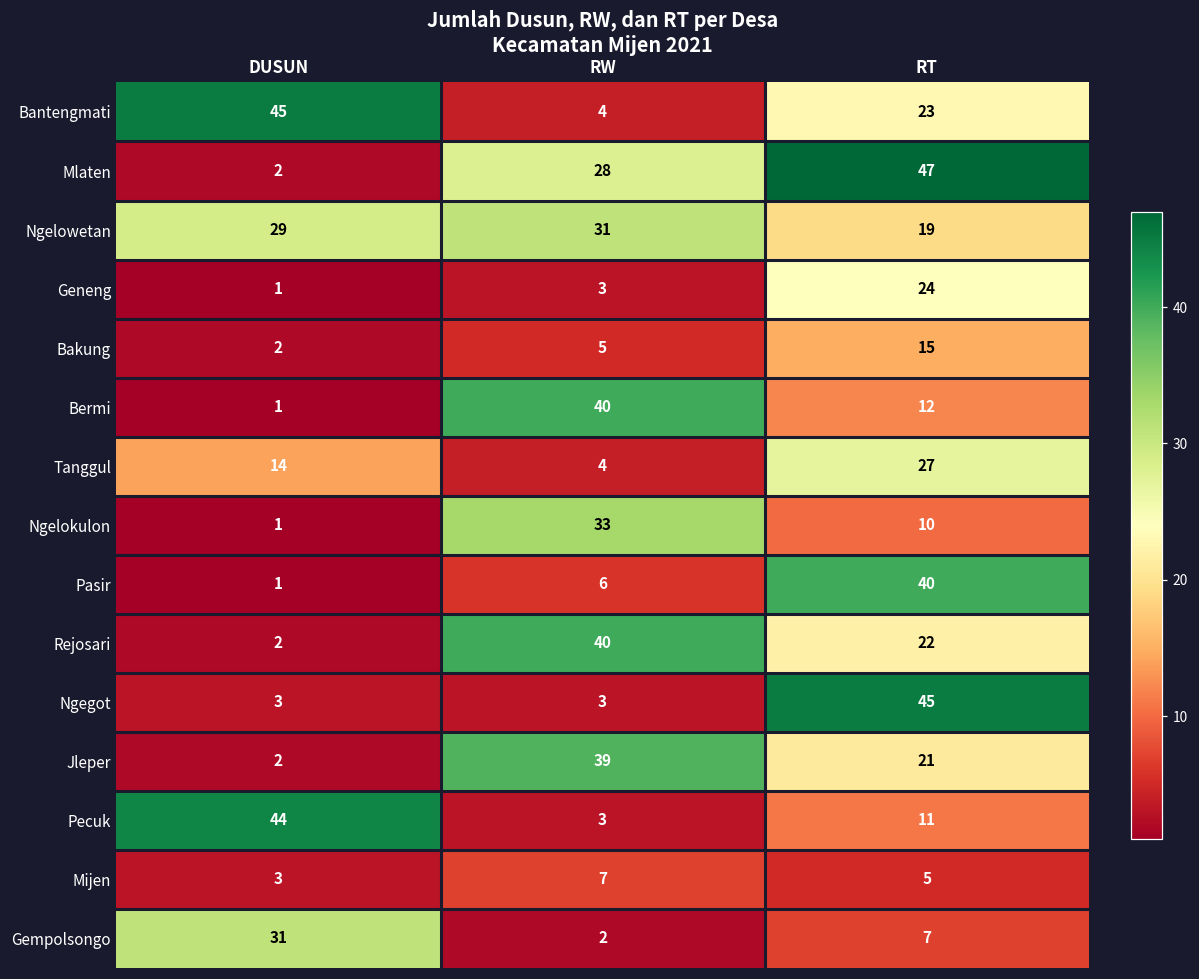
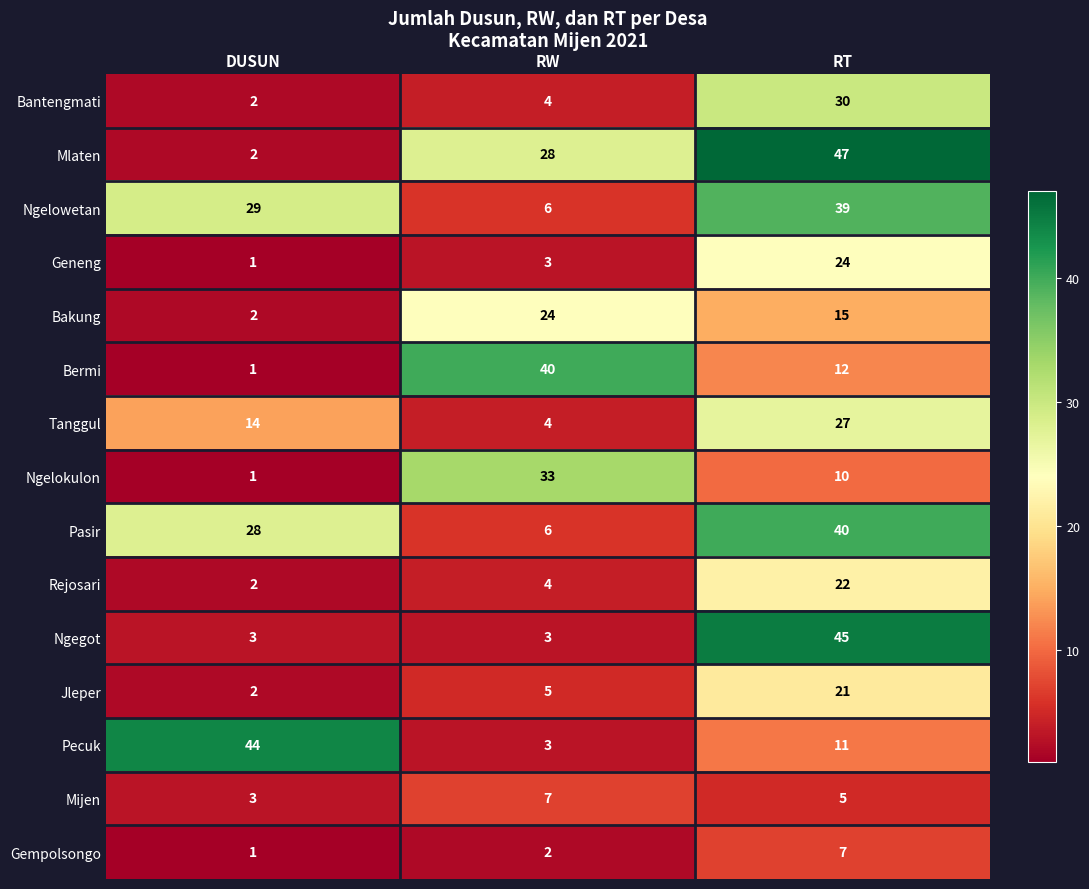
  {
    "Bantengmati": {
-     "DUSUN": 45,
+     "DUSUN": 2,
      "RW": 4,
-     "RT": 23
+     "RT": 30
    },
    "Mlaten": {
      "DUSUN": 2,
      "RW": 28,
      "RT": 47
    },
    "Ngelowetan": {
      "DUSUN": 29,
-     "RW": 31,
-     "RT": 19
+     "RW": 6,
+     "RT": 39
    },
    "Geneng": {
      "DUSUN": 1,
      "RW": 3,
      "RT": 24
    },
    "Bakung": {
      "DUSUN": 2,
-     "RW": 5,
+     "RW": 24,
      "RT": 15
    },
    "Bermi": {
      "DUSUN": 1,
      "RW": 40,
      "RT": 12
    },
    "Tanggul": {
      "DUSUN": 14,
      "RW": 4,
      "RT": 27
    },
    "Ngelokulon": {
      "DUSUN": 1,
      "RW": 33,
      "RT": 10
    },
    "Pasir": {
-     "DUSUN": 1,
+     "DUSUN": 28,
      "RW": 6,
      "RT": 40
    },
    "Rejosari": {
      "DUSUN": 2,
-     "RW": 40,
+     "RW": 4,
      "RT": 22
    },
    "Ngegot": {
      "DUSUN": 3,
      "RW": 3,
      "RT": 45
    },
    "Jleper": {
      "DUSUN": 2,
-     "RW": 39,
+     "RW": 5,
      "RT": 21
    },
    "Pecuk": {
      "DUSUN": 44,
      "RW": 3,
      "RT": 11
    },
    "Mijen": {
      "DUSUN": 3,
      "RW": 7,
      "RT": 5
    },
    "Gempolsongo": {
-     "DUSUN": 31,
+     "DUSUN": 1,
      "RW": 2,
      "RT": 7
    }
  }
